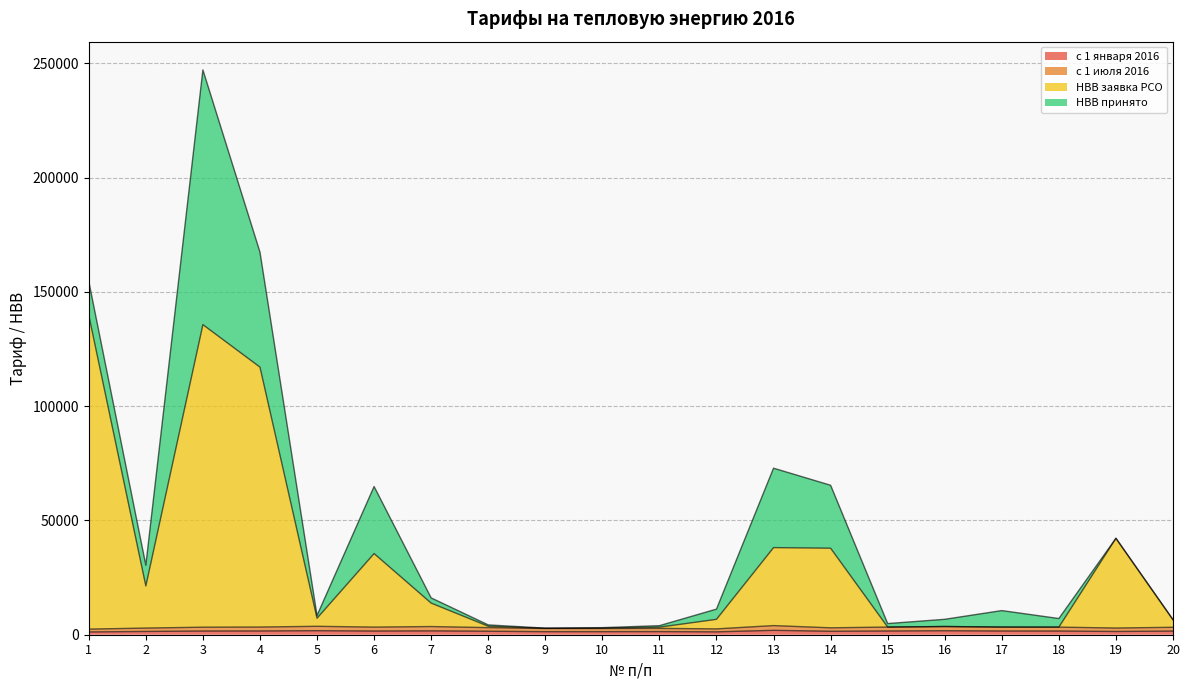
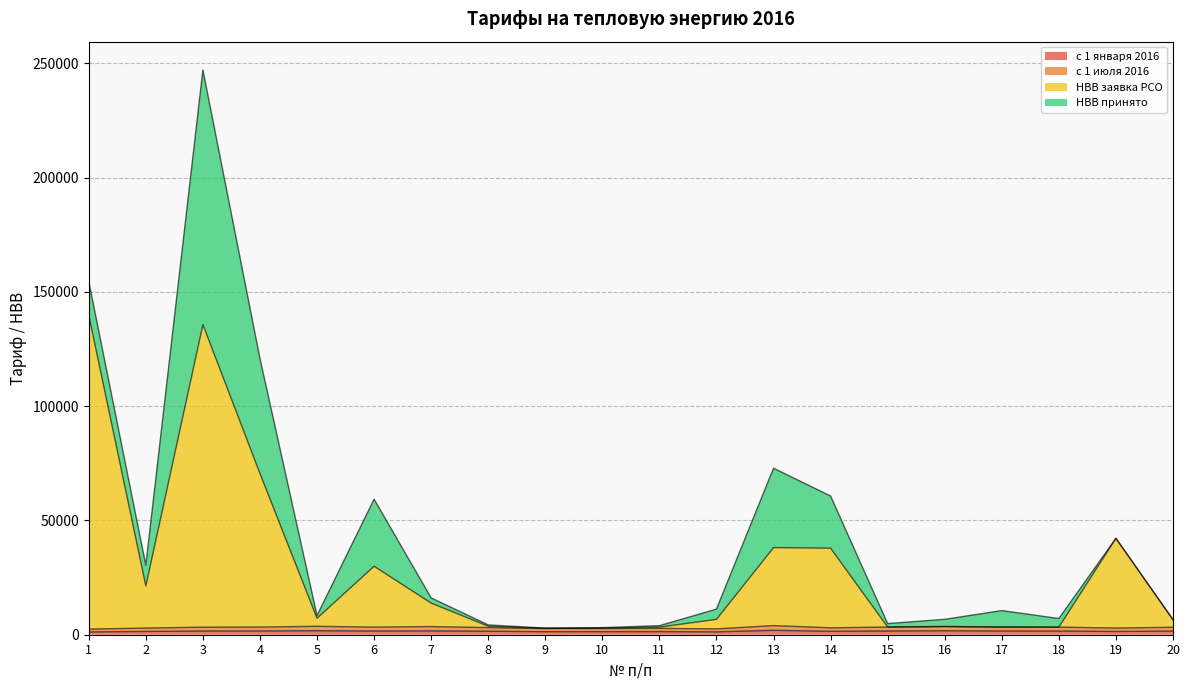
  {
    "НВВ заявка РСО": {
      "1": 137000,
      "2": 18000,
      "3": 132000,
-     "4": 114000,
+     "4": 67000,
      "5": 4000,
-     "6": 32000,
+     "6": 27000,
      "7": 10000,
      "12": 4000,
      "13": 34000,
      "14": 35000
    },
    "НВВ принято": {
      "1": 15000,
      "2": 9000,
      "3": 111000,
      "4": 50000,
      "5": 1000,
      "6": 29000,
      "7": 2000,
      "12": 4000,
      "13": 35000,
-     "14": 28000,
+     "14": 23000,
      "15": 2000,
      "16": 3000,
      "17": 7000,
      "18": 4000
    }
  }
